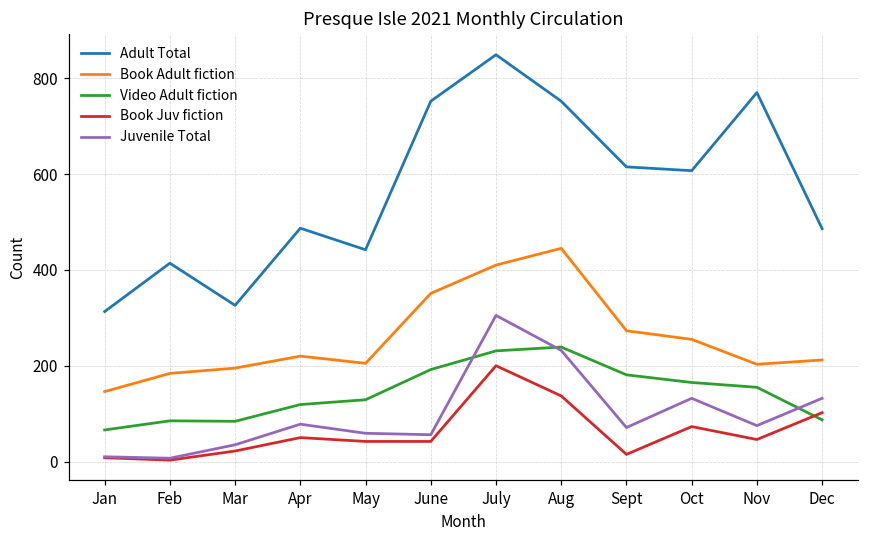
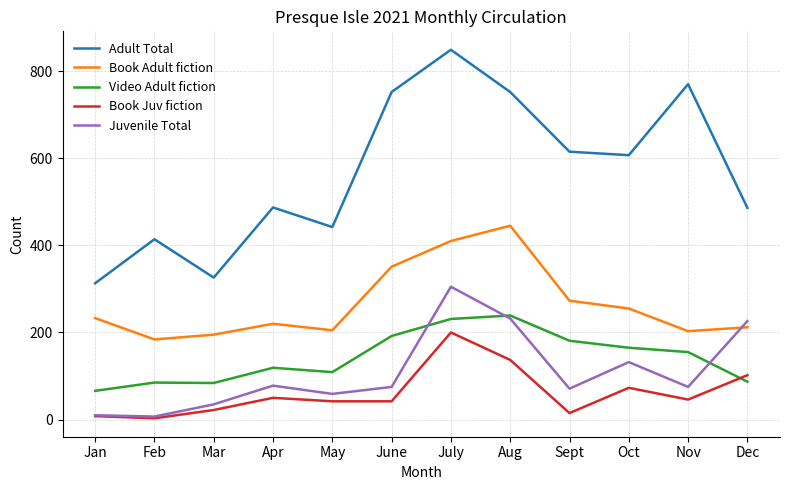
  {
    "Adult Total": {
      "Jan": 310,
      "Feb": 410,
      "Mar": 330,
      "Apr": 490,
      "May": 440,
      "June": 750,
      "July": 850,
      "Aug": 750,
      "Sept": 620,
      "Oct": 610,
      "Nov": 770,
      "Dec": 490
    },
    "Book Adult fiction": {
-     "Jan": 150,
+     "Jan": 230,
      "Feb": 180,
      "Mar": 200,
      "Apr": 220,
      "May": 210,
      "June": 350,
      "July": 410,
      "Aug": 450,
      "Sept": 270,
      "Oct": 260,
      "Nov": 200,
      "Dec": 210
    },
    "Video Adult fiction": {
      "Jan": 70,
      "Feb": 90,
      "Mar": 80,
      "Apr": 120,
-     "May": 130,
+     "May": 110,
      "June": 190,
      "July": 230,
      "Aug": 240,
      "Sept": 180,
      "Oct": 170,
      "Nov": 160,
      "Dec": 90
    },
    "Book Juv fiction": {
      "Mar": 20,
      "Apr": 50,
      "May": 40,
      "June": 40,
      "July": 200,
      "Aug": 140,
      "Sept": 20,
      "Oct": 70,
      "Nov": 50,
      "Dec": 100
    },
    "Juvenile Total": {
      "Mar": 40,
      "Apr": 80,
      "May": 60,
-     "June": 60,
+     "June": 80,
      "July": 310,
      "Aug": 230,
      "Sept": 70,
      "Oct": 130,
      "Nov": 80,
-     "Dec": 130
+     "Dec": 230
    }
  }
